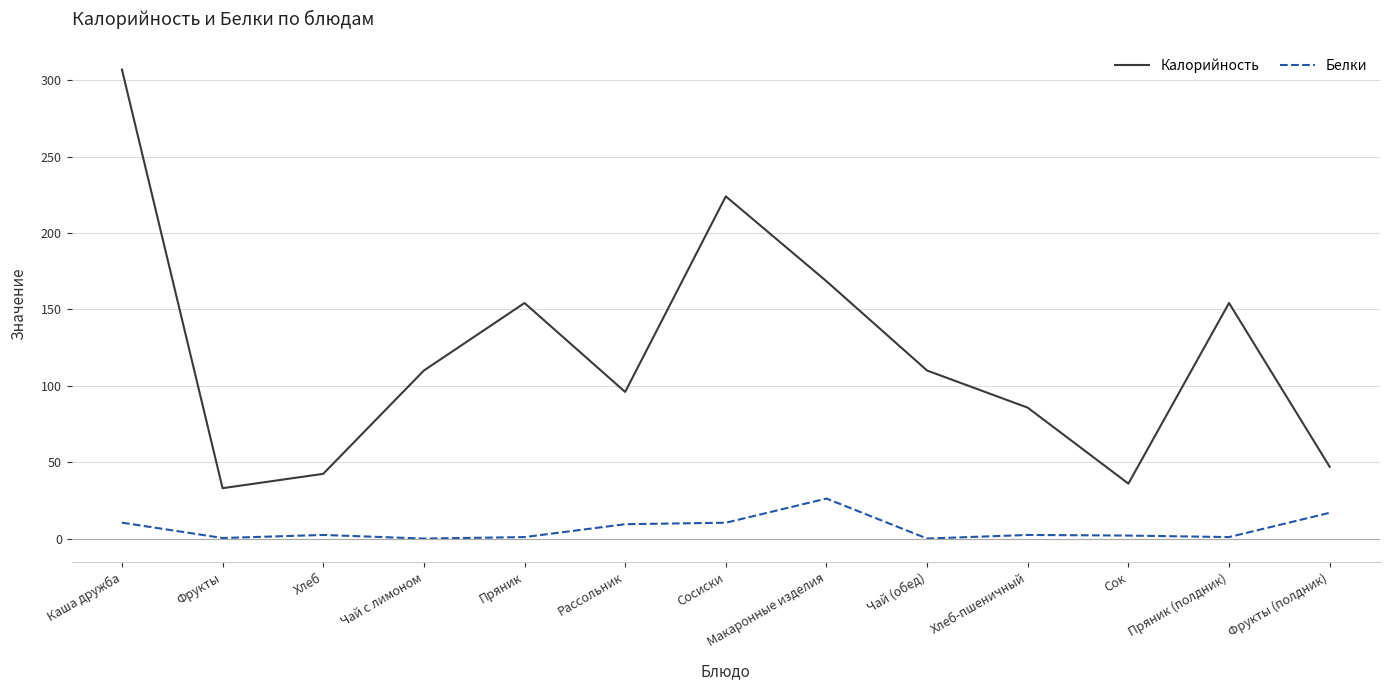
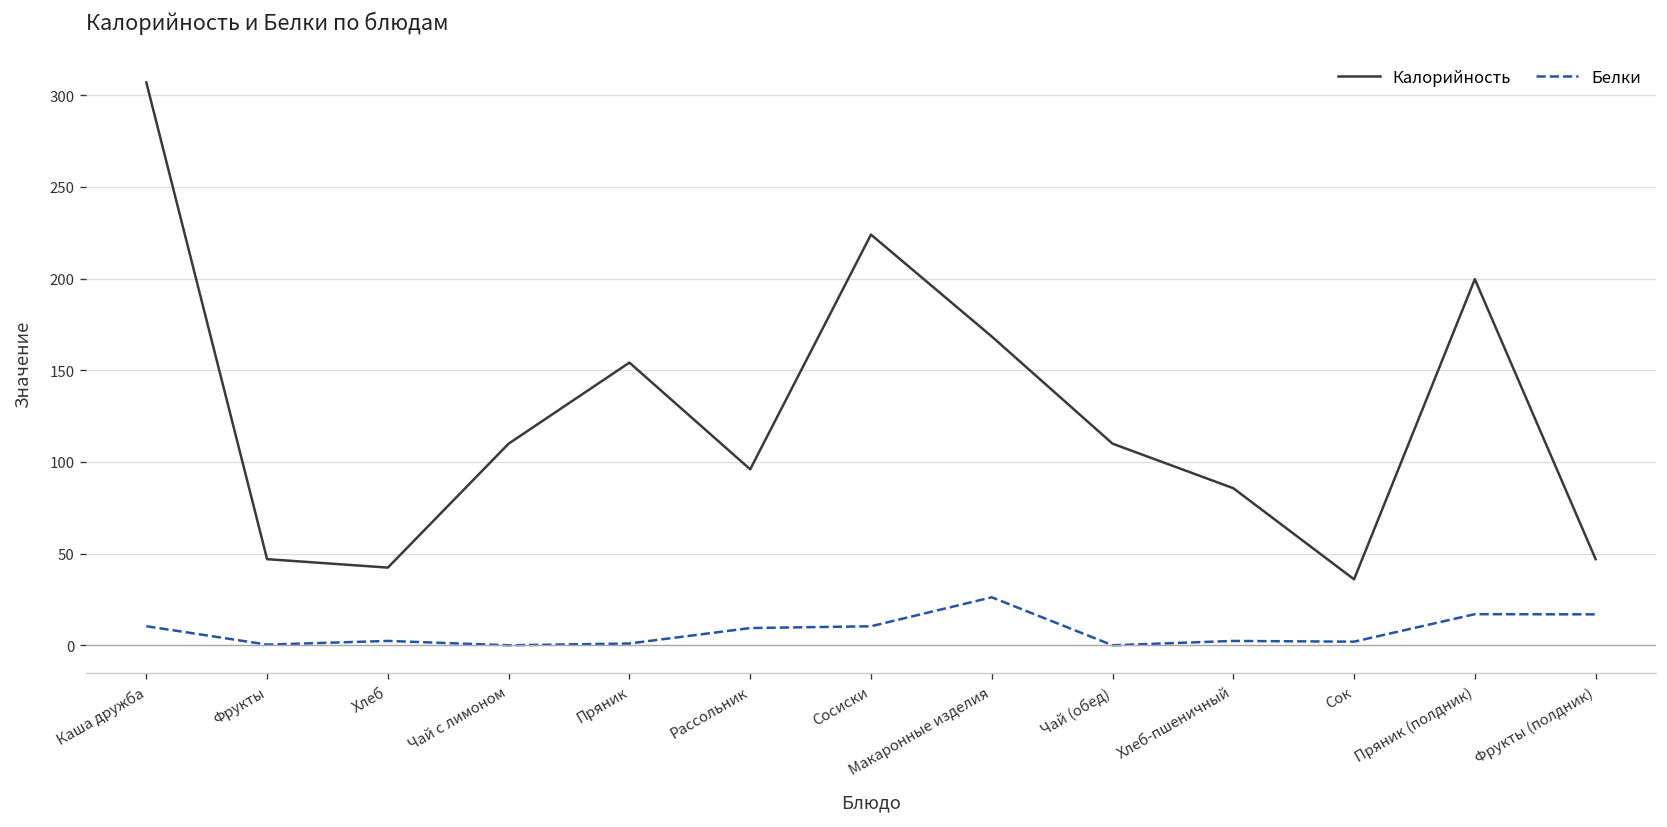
  {
    "Калорийность": {
      "Каша дружба": 307,
-     "Фрукты": 33,
+     "Фрукты": 47,
      "Хлеб": 42,
      "Чай с лимоном": 110,
      "Пряник": 154,
      "Рассольник": 96,
      "Сосиски": 224,
      "Макаронные изделия": 168,
      "Чай (обед)": 110,
      "Хлеб-пшеничный": 86,
      "Сок": 36,
-     "Пряник (полдник)": 154,
+     "Пряник (полдник)": 200,
      "Фрукты (полдник)": 47
    },
    "Белки": {
      "Каша дружба": 10,
      "Фрукты": 0,
      "Хлеб": 2,
      "Чай с лимоном": 0,
      "Пряник": 1,
      "Рассольник": 9,
      "Сосиски": 10,
      "Макаронные изделия": 26,
      "Чай (обед)": 0,
      "Хлеб-пшеничный": 2,
      "Сок": 2,
-     "Пряник (полдник)": 1,
+     "Пряник (полдник)": 17,
      "Фрукты (полдник)": 17
    }
  }
